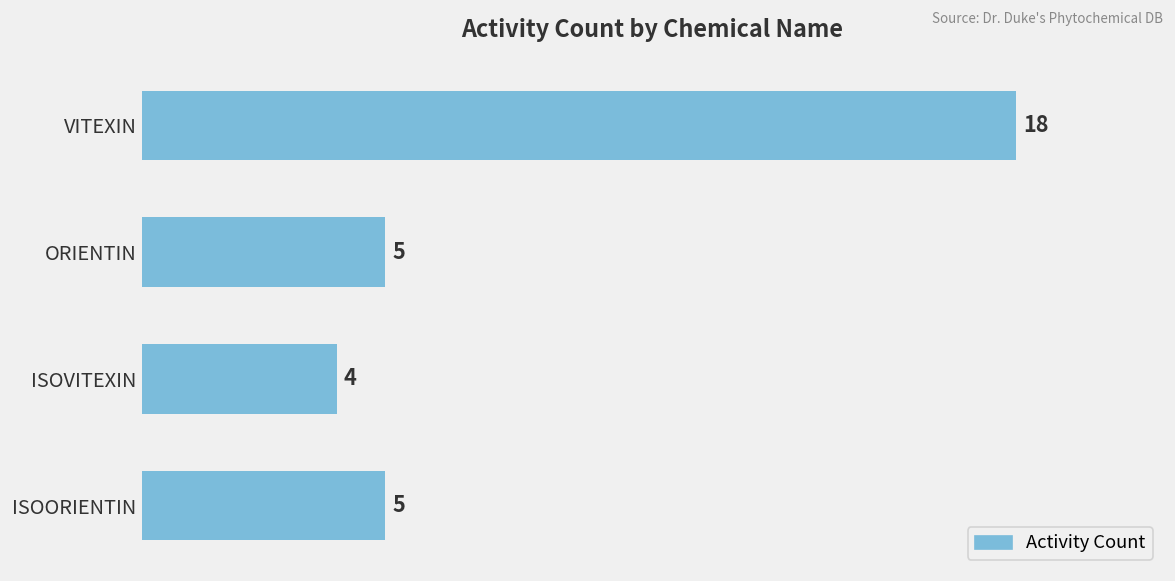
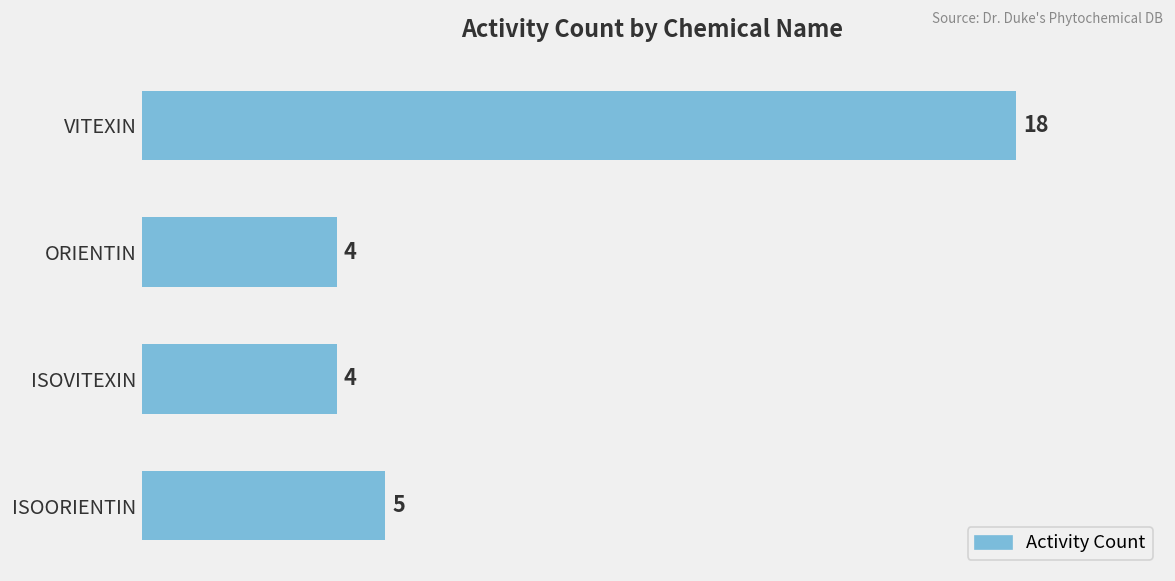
  {
    "VITEXIN": 18,
-   "ORIENTIN": 5,
+   "ORIENTIN": 4,
    "ISOVITEXIN": 4,
    "ISOORIENTIN": 5
  }
